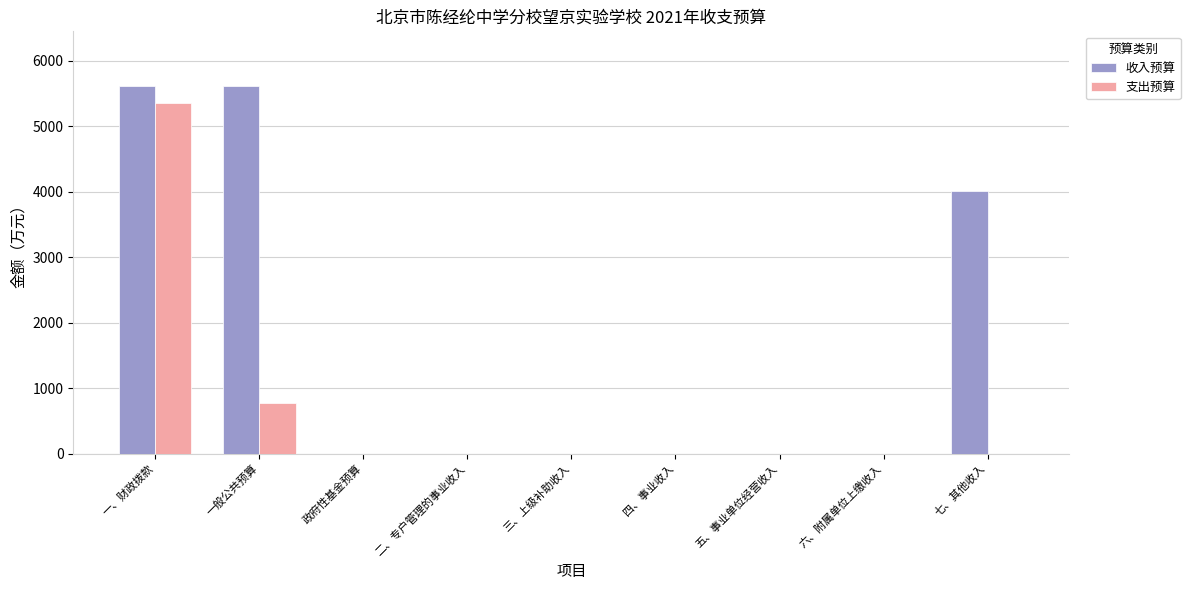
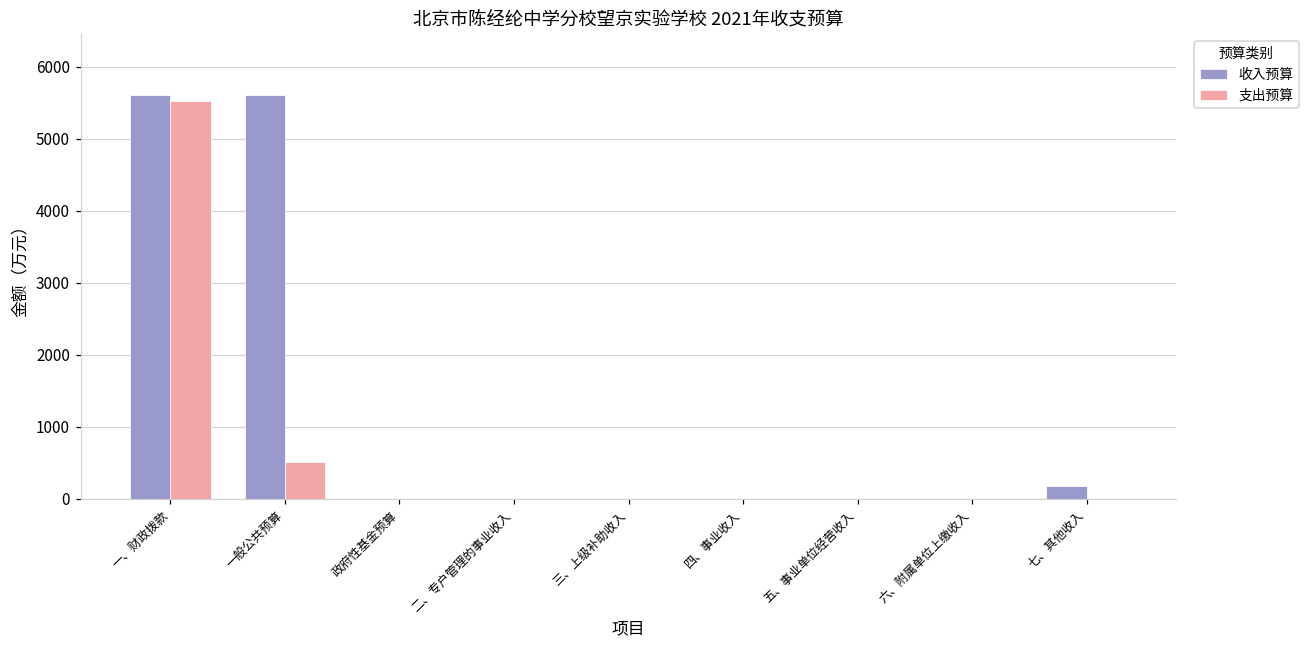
  {
    "收入预算": {
      "一、财政拨款": 5600,
      "一般公共预算": 5600,
      "政府性基金预算": 0,
      "二、专户管理的事业收入": 0,
      "三、上级补助收入": 0,
      "四、事业收入": 0,
      "五、事业单位经营收入": 0,
      "六、附属单位上缴收入": 0,
-     "七、其他收入": 4000
+     "七、其他收入": 200
    },
    "支出预算": {
-     "一、财政拨款": 5400,
-     "一般公共预算": 800,
+     "一、财政拨款": 5500,
+     "一般公共预算": 500,
      "政府性基金预算": 0,
      "二、专户管理的事业收入": 0,
      "三、上级补助收入": 0,
      "四、事业收入": 0,
      "五、事业单位经营收入": 0,
      "六、附属单位上缴收入": 0,
      "七、其他收入": 0
    }
  }
